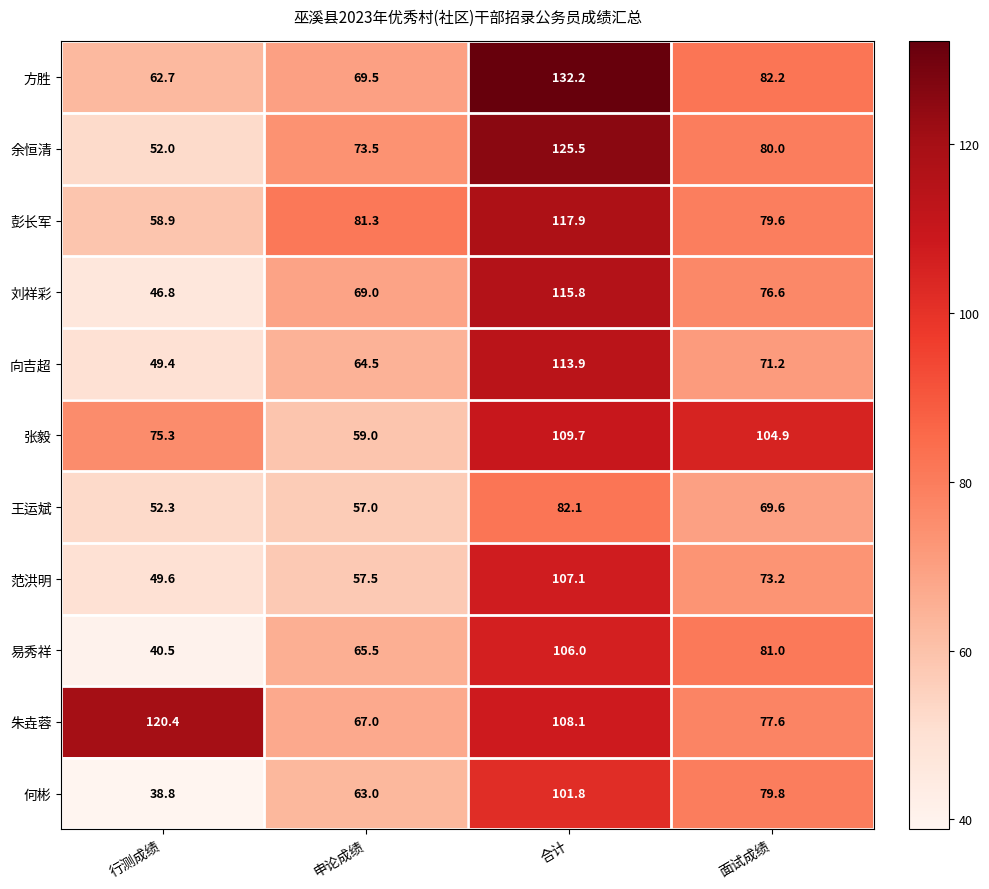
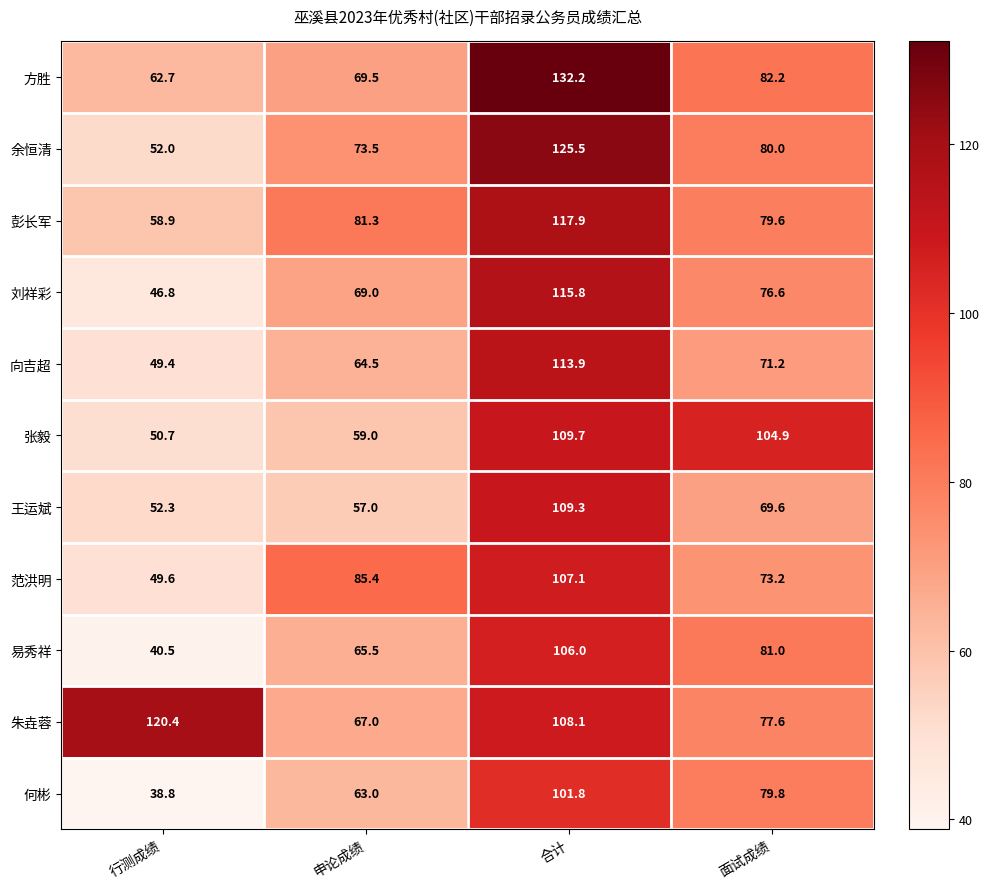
  {
    "方胜": {
      "行测成绩": 62.7,
      "申论成绩": 69.5,
      "合计": 132.2,
      "面试成绩": 82.2
    },
    "余恒清": {
      "行测成绩": 52.0,
      "申论成绩": 73.5,
      "合计": 125.5,
      "面试成绩": 80.0
    },
    "彭长军": {
      "行测成绩": 58.9,
      "申论成绩": 81.3,
      "合计": 117.9,
      "面试成绩": 79.6
    },
    "刘祥彩": {
      "行测成绩": 46.8,
      "申论成绩": 69.0,
      "合计": 115.8,
      "面试成绩": 76.6
    },
    "向吉超": {
      "行测成绩": 49.4,
      "申论成绩": 64.5,
      "合计": 113.9,
      "面试成绩": 71.2
    },
    "张毅": {
-     "行测成绩": 75.3,
+     "行测成绩": 50.7,
      "申论成绩": 59.0,
      "合计": 109.7,
      "面试成绩": 104.9
    },
    "王运斌": {
      "行测成绩": 52.3,
      "申论成绩": 57.0,
-     "合计": 82.1,
+     "合计": 109.3,
      "面试成绩": 69.6
    },
    "范洪明": {
      "行测成绩": 49.6,
-     "申论成绩": 57.5,
+     "申论成绩": 85.4,
      "合计": 107.1,
      "面试成绩": 73.2
    },
    "易秀祥": {
      "行测成绩": 40.5,
      "申论成绩": 65.5,
      "合计": 106.0,
      "面试成绩": 81.0
    },
    "朱垚蓉": {
      "行测成绩": 120.4,
      "申论成绩": 67.0,
      "合计": 108.1,
      "面试成绩": 77.6
    },
    "何彬": {
      "行测成绩": 38.8,
      "申论成绩": 63.0,
      "合计": 101.8,
      "面试成绩": 79.8
    }
  }
